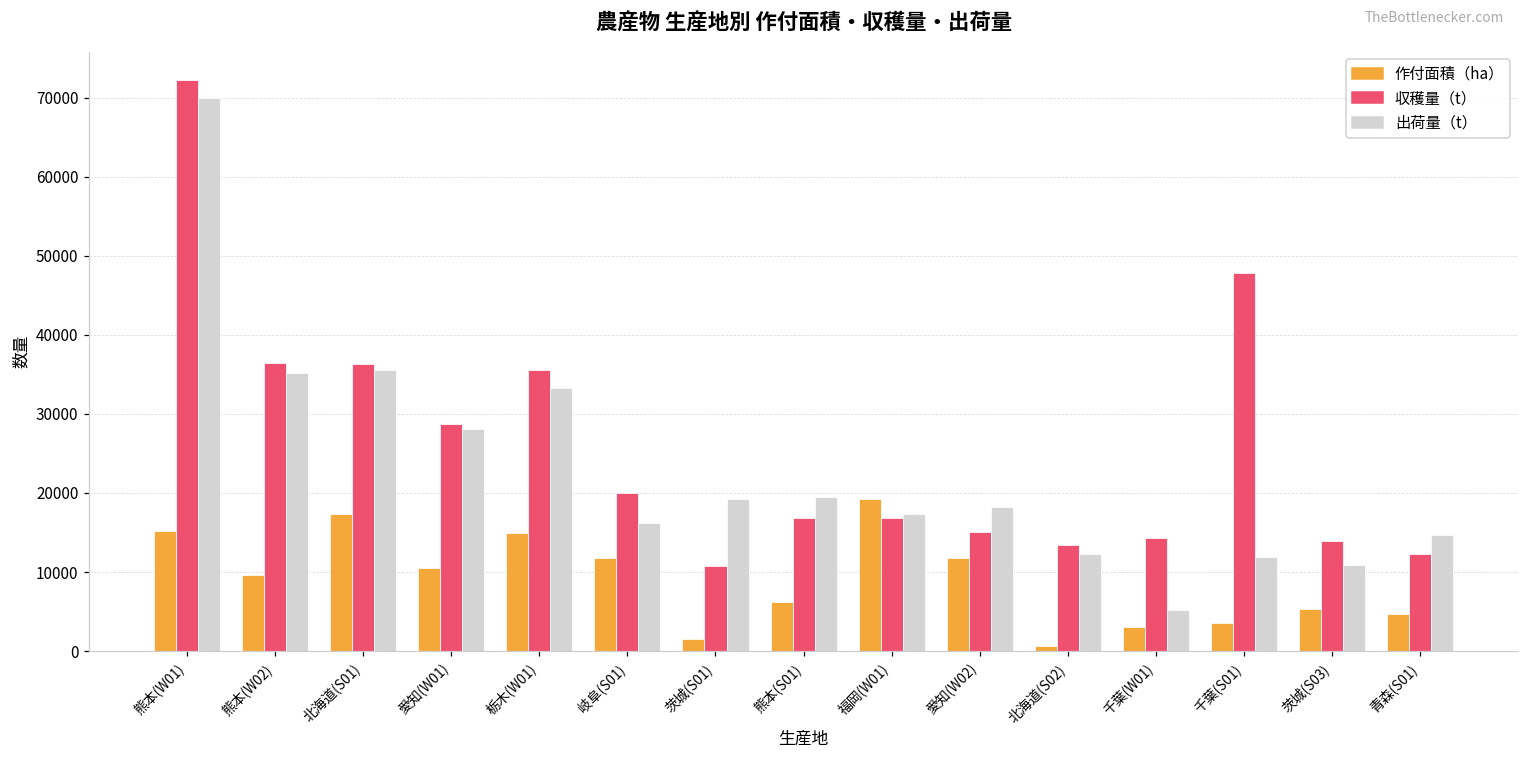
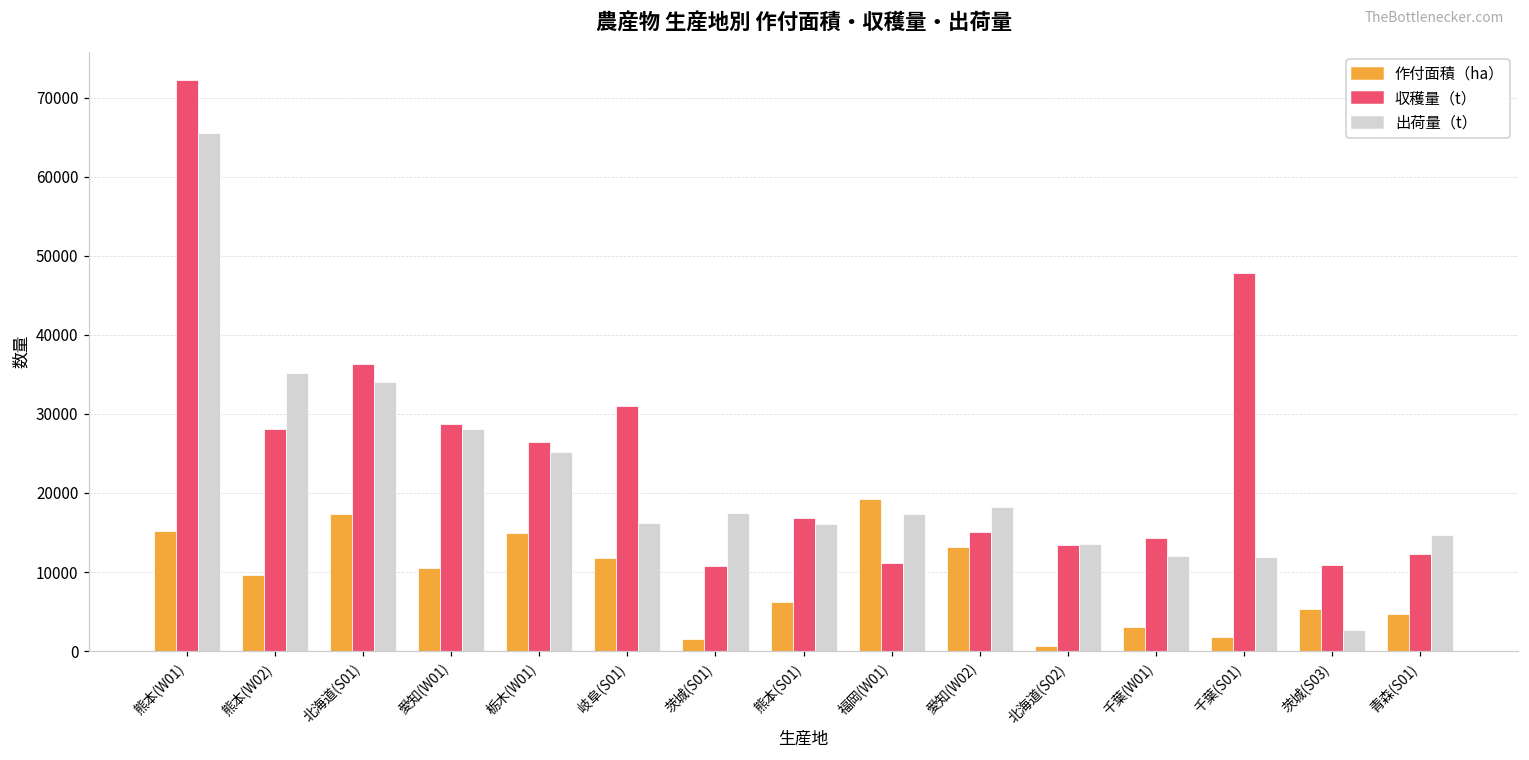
  {
    "作付面積（ha）": {
      "熊本(W01)": 15000,
      "熊本(W02)": 10000,
      "北海道(S01)": 17000,
      "愛知(W01)": 10000,
      "栃木(W01)": 15000,
      "岐阜(S01)": 12000,
      "茨城(S01)": 2000,
      "熊本(S01)": 6000,
      "福岡(W01)": 19000,
-     "愛知(W02)": 12000,
+     "愛知(W02)": 13000,
      "北海道(S02)": 1000,
      "千葉(W01)": 3000,
-     "千葉(S01)": 4000,
+     "千葉(S01)": 2000,
      "茨城(S03)": 5000,
      "青森(S01)": 5000
    },
    "収穫量（t）": {
      "熊本(W01)": 72000,
-     "熊本(W02)": 36000,
+     "熊本(W02)": 28000,
      "北海道(S01)": 36000,
      "愛知(W01)": 29000,
-     "栃木(W01)": 36000,
-     "岐阜(S01)": 20000,
+     "栃木(W01)": 26000,
+     "岐阜(S01)": 31000,
      "茨城(S01)": 11000,
      "熊本(S01)": 17000,
-     "福岡(W01)": 17000,
+     "福岡(W01)": 11000,
      "愛知(W02)": 15000,
      "北海道(S02)": 13000,
      "千葉(W01)": 14000,
      "千葉(S01)": 48000,
-     "茨城(S03)": 14000,
+     "茨城(S03)": 11000,
      "青森(S01)": 12000
    },
    "出荷量（t）": {
-     "熊本(W01)": 70000,
+     "熊本(W01)": 66000,
      "熊本(W02)": 35000,
-     "北海道(S01)": 36000,
+     "北海道(S01)": 34000,
      "愛知(W01)": 28000,
-     "栃木(W01)": 33000,
+     "栃木(W01)": 25000,
      "岐阜(S01)": 16000,
-     "茨城(S01)": 19000,
-     "熊本(S01)": 20000,
+     "茨城(S01)": 18000,
+     "熊本(S01)": 16000,
      "福岡(W01)": 17000,
      "愛知(W02)": 18000,
-     "北海道(S02)": 12000,
-     "千葉(W01)": 5000,
+     "北海道(S02)": 14000,
+     "千葉(W01)": 12000,
      "千葉(S01)": 12000,
-     "茨城(S03)": 11000,
+     "茨城(S03)": 3000,
      "青森(S01)": 15000
    }
  }
